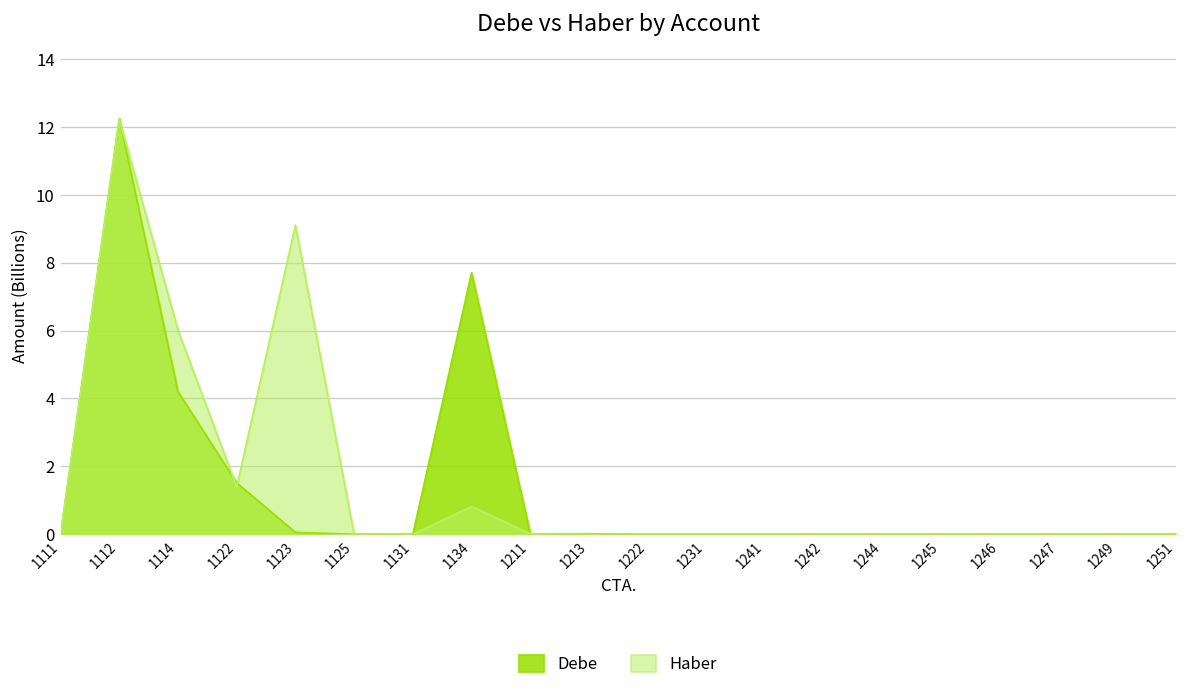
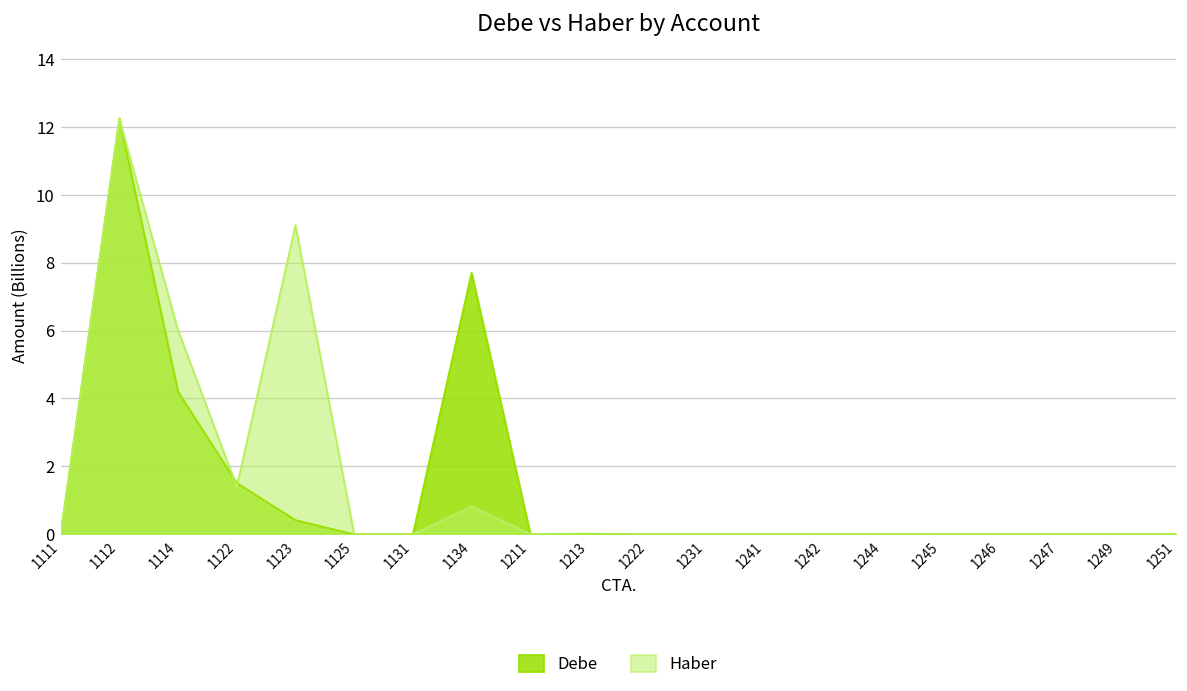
  {
    "Debe": {
      "1114": 4.2,
      "1122": 1.5,
-     "1123": 0.1,
+     "1123": 0.4,
      "1134": 7.7
    },
    "Haber": {
      "1114": 6.0,
      "1122": 1.4,
      "1123": 9.1,
      "1134": 0.8
    }
  }
